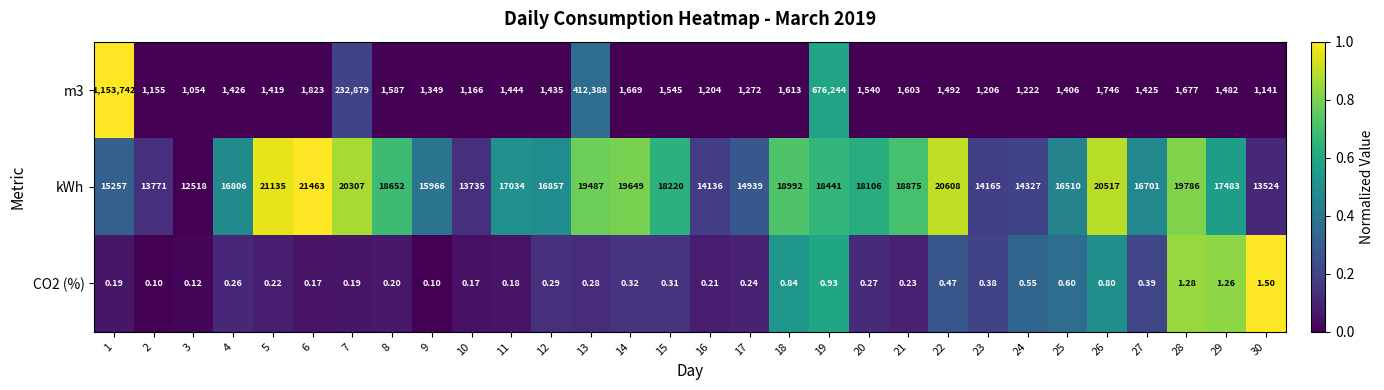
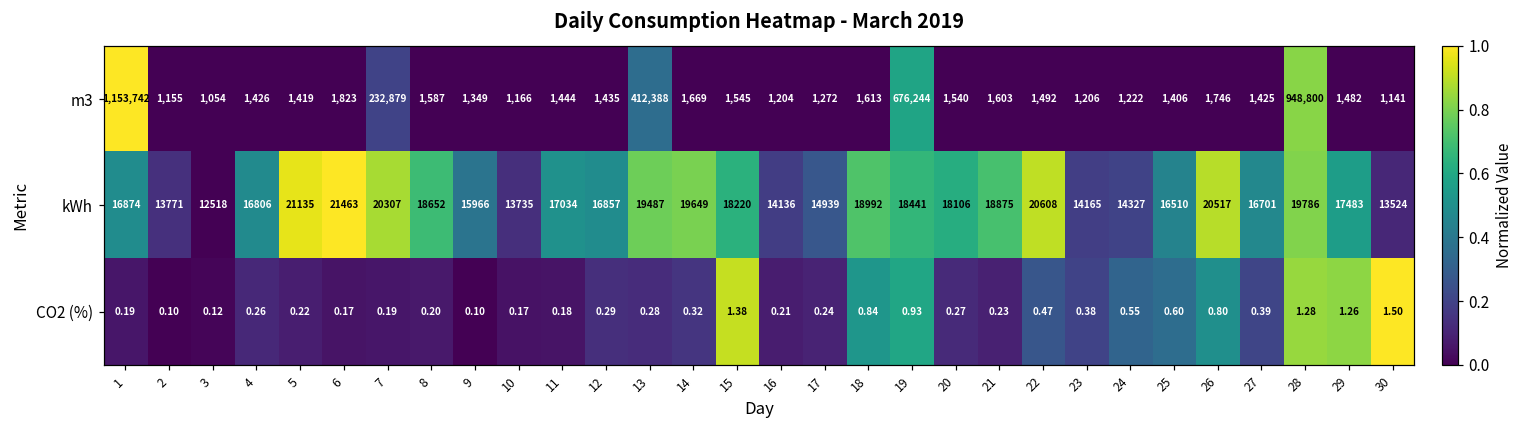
  {
    "m3": {
      "1": "1,153,742",
      "2": "1,155",
      "3": "1,054",
      "4": "1,426",
      "5": "1,419",
      "6": "1,823",
      "7": "232,879",
      "8": "1,587",
      "9": "1,349",
      "10": "1,166",
      "11": "1,444",
      "12": "1,435",
      "13": "412,388",
      "14": "1,669",
      "15": "1,545",
      "16": "1,204",
      "17": "1,272",
      "18": "1,613",
      "19": "676,244",
      "20": "1,540",
      "21": "1,603",
      "22": "1,492",
      "23": "1,206",
      "24": "1,222",
      "25": "1,406",
      "26": "1,746",
      "27": "1,425",
-     "28": "1,677",
+     "28": "948,800",
      "29": "1,482",
      "30": "1,141"
    },
    "kWh": {
-     "1": "15257",
+     "1": "16874",
      "2": "13771",
      "3": "12518",
      "4": "16806",
      "5": "21135",
      "6": "21463",
      "7": "20307",
      "8": "18652",
      "9": "15966",
      "10": "13735",
      "11": "17034",
      "12": "16857",
      "13": "19487",
      "14": "19649",
      "15": "18220",
      "16": "14136",
      "17": "14939",
      "18": "18992",
      "19": "18441",
      "20": "18106",
      "21": "18875",
      "22": "20608",
      "23": "14165",
      "24": "14327",
      "25": "16510",
      "26": "20517",
      "27": "16701",
      "28": "19786",
      "29": "17483",
      "30": "13524"
    },
    "CO2 (%)": {
      "1": "0.19",
      "2": "0.10",
      "3": "0.12",
      "4": "0.26",
      "5": "0.22",
      "6": "0.17",
      "7": "0.19",
      "8": "0.20",
      "9": "0.10",
      "10": "0.17",
      "11": "0.18",
      "12": "0.29",
      "13": "0.28",
      "14": "0.32",
-     "15": "0.31",
+     "15": "1.38",
      "16": "0.21",
      "17": "0.24",
      "18": "0.84",
      "19": "0.93",
      "20": "0.27",
      "21": "0.23",
      "22": "0.47",
      "23": "0.38",
      "24": "0.55",
      "25": "0.60",
      "26": "0.80",
      "27": "0.39",
      "28": "1.28",
      "29": "1.26",
      "30": "1.50"
    }
  }
